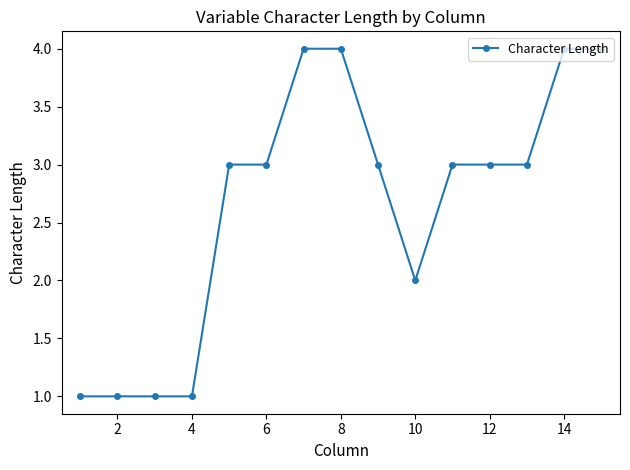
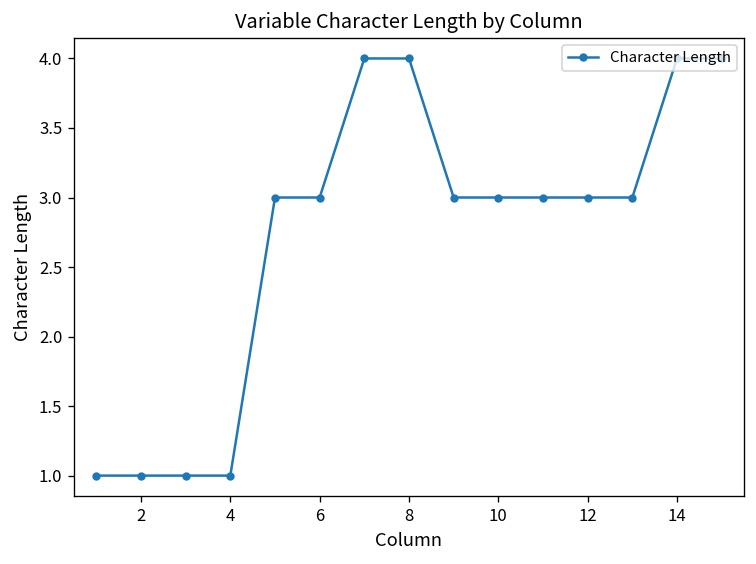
  {
    "2": 1,
    "4": 1,
    "6": 3,
    "8": 4,
-   "10": 2,
+   "10": 3,
    "12": 3
  }
